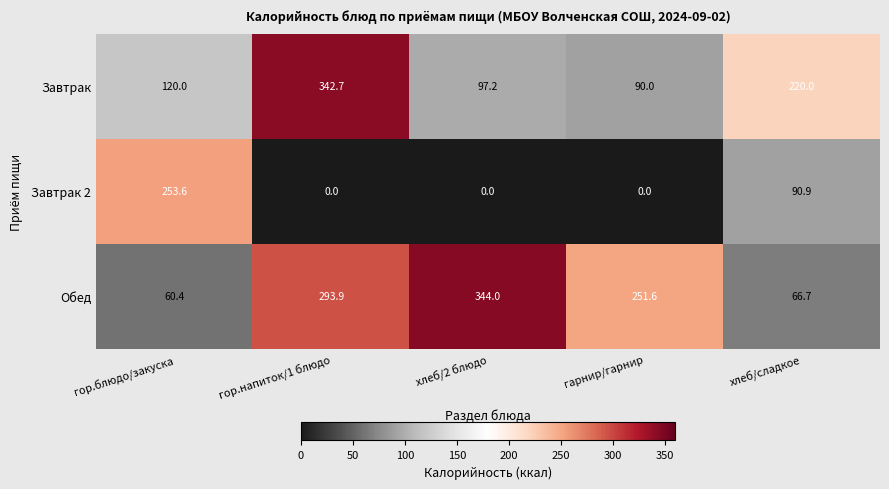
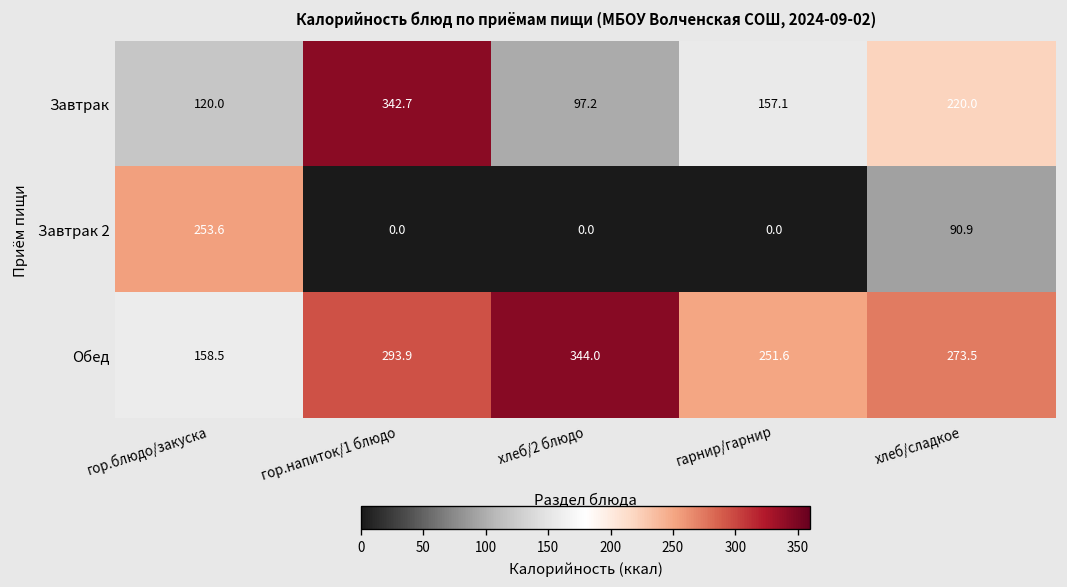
  {
    "Завтрак": {
      "гор.блюдо/закуска": 120.0,
      "гор.напиток/1 блюдо": 342.7,
      "хлеб/2 блюдо": 97.2,
-     "гарнир/гарнир": 90.0,
+     "гарнир/гарнир": 157.1,
      "хлеб/сладкое": 220.0
    },
    "Завтрак 2": {
      "гор.блюдо/закуска": 253.6,
      "гор.напиток/1 блюдо": 0.0,
      "хлеб/2 блюдо": 0.0,
      "гарнир/гарнир": 0.0,
      "хлеб/сладкое": 90.9
    },
    "Обед": {
-     "гор.блюдо/закуска": 60.4,
+     "гор.блюдо/закуска": 158.5,
      "гор.напиток/1 блюдо": 293.9,
      "хлеб/2 блюдо": 344.0,
      "гарнир/гарнир": 251.6,
-     "хлеб/сладкое": 66.7
+     "хлеб/сладкое": 273.5
    }
  }
